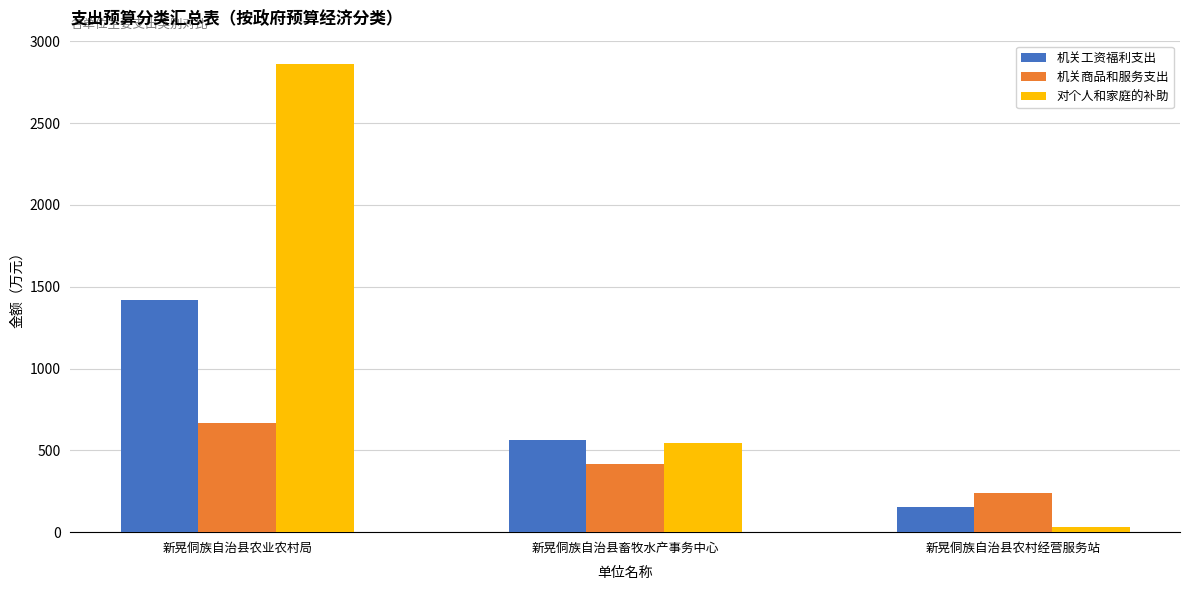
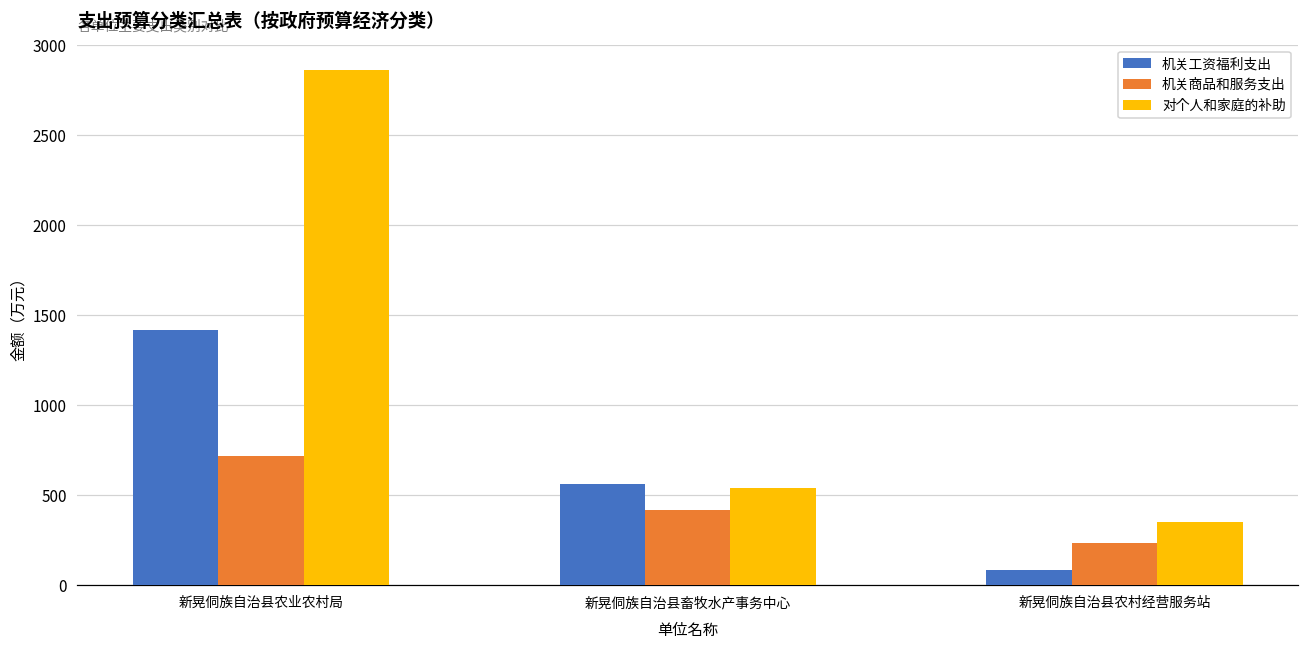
  {
    "机关工资福利支出": {
      "新晃侗族自治县农业农村局": 1420,
      "新晃侗族自治县畜牧水产事务中心": 560,
-     "新晃侗族自治县农村经营服务站": 150
+     "新晃侗族自治县农村经营服务站": 80
    },
    "机关商品和服务支出": {
-     "新晃侗族自治县农业农村局": 670,
+     "新晃侗族自治县农业农村局": 720,
      "新晃侗族自治县畜牧水产事务中心": 420,
      "新晃侗族自治县农村经营服务站": 240
    },
    "对个人和家庭的补助": {
      "新晃侗族自治县农业农村局": 2860,
      "新晃侗族自治县畜牧水产事务中心": 540,
-     "新晃侗族自治县农村经营服务站": 30
+     "新晃侗族自治县农村经营服务站": 350
    }
  }
